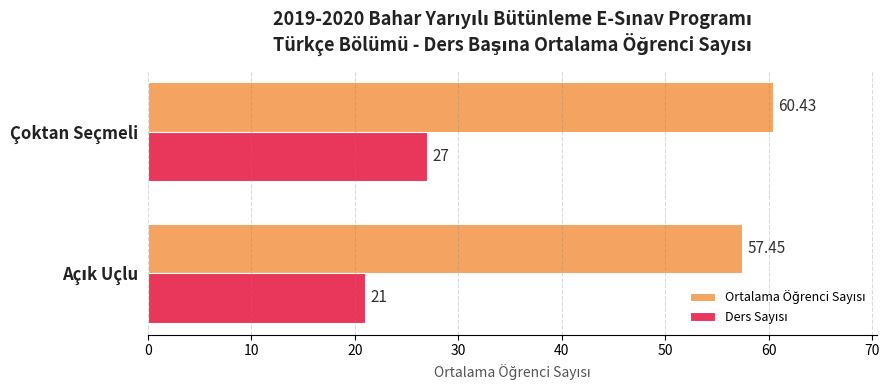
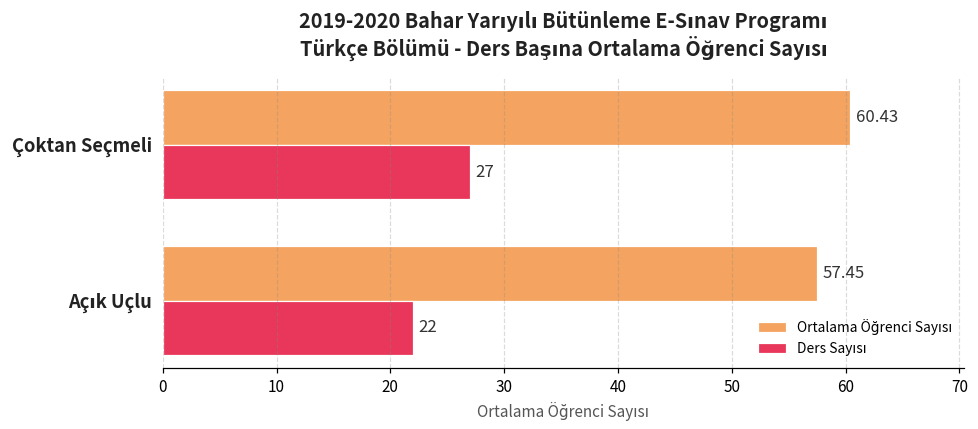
  {
    "Ortalama Öğrenci Sayısı": {
      "Çoktan Seçmeli": 60.43,
      "Açık Uçlu": 57.45
    },
    "Ders Sayısı": {
      "Çoktan Seçmeli": 27,
-     "Açık Uçlu": 21
+     "Açık Uçlu": 22
    }
  }
